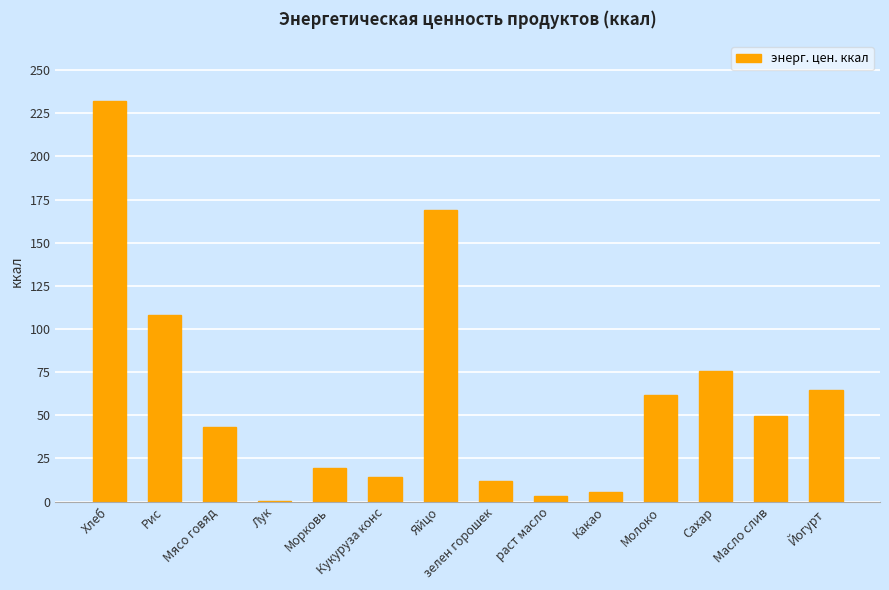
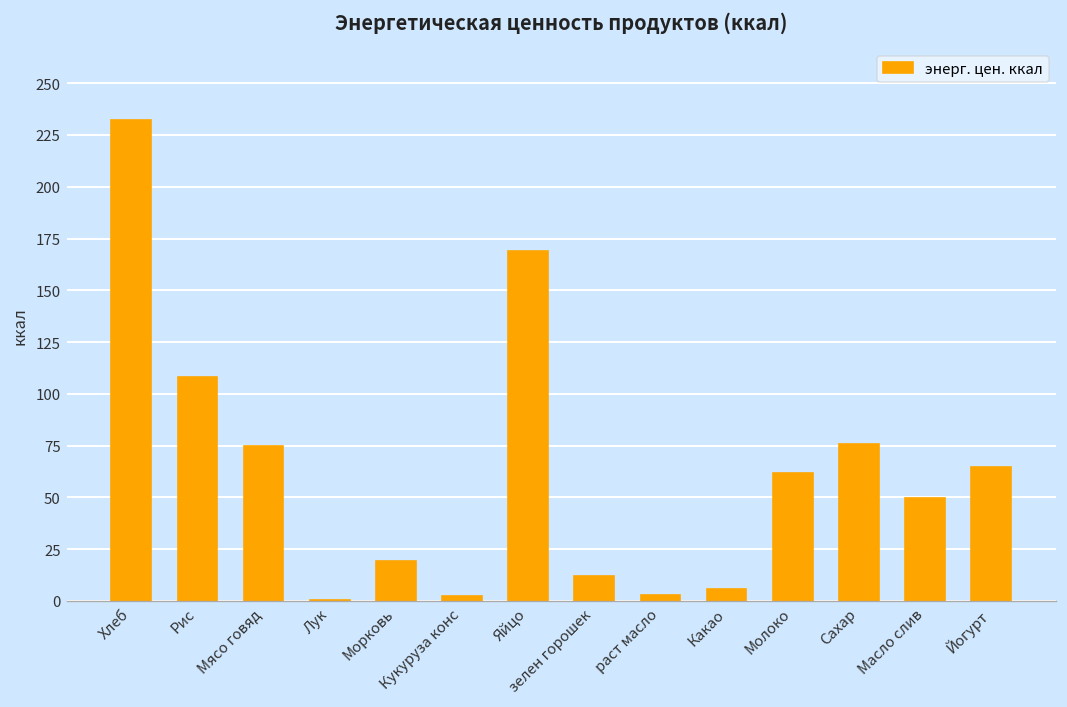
  {
    "Хлеб": 232,
    "Рис": 108,
-   "Мясо говяд": 43,
+   "Мясо говяд": 75,
    "Морковь": 19,
-   "Кукуруза конс": 14,
+   "Кукуруза конс": 2,
    "Яйцо": 169,
    "зелен горошек": 12,
    "раст масло": 3,
    "Какао": 6,
    "Молоко": 62,
    "Сахар": 76,
    "Масло слив": 50,
    "Йогурт": 65
  }
